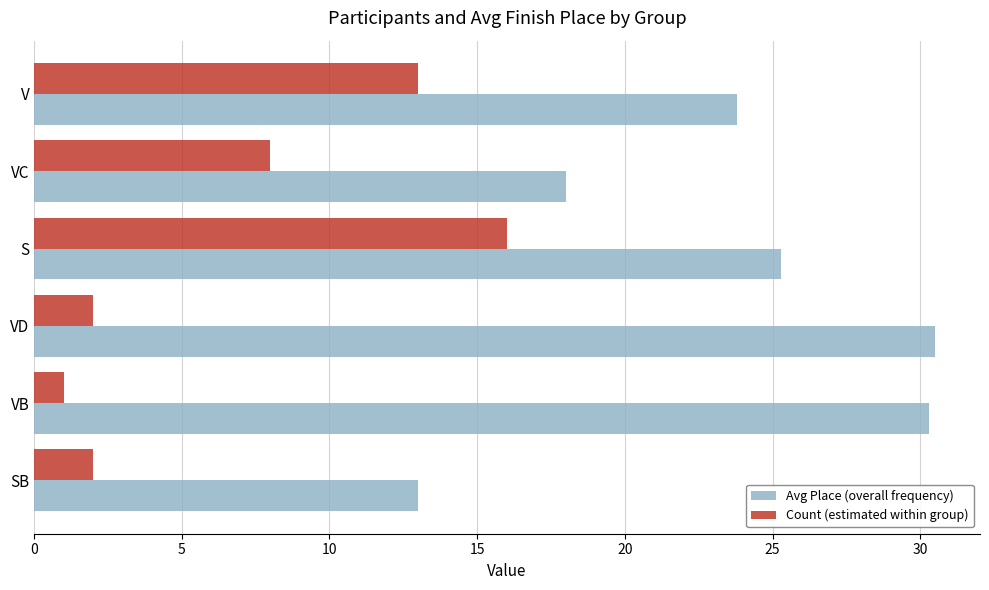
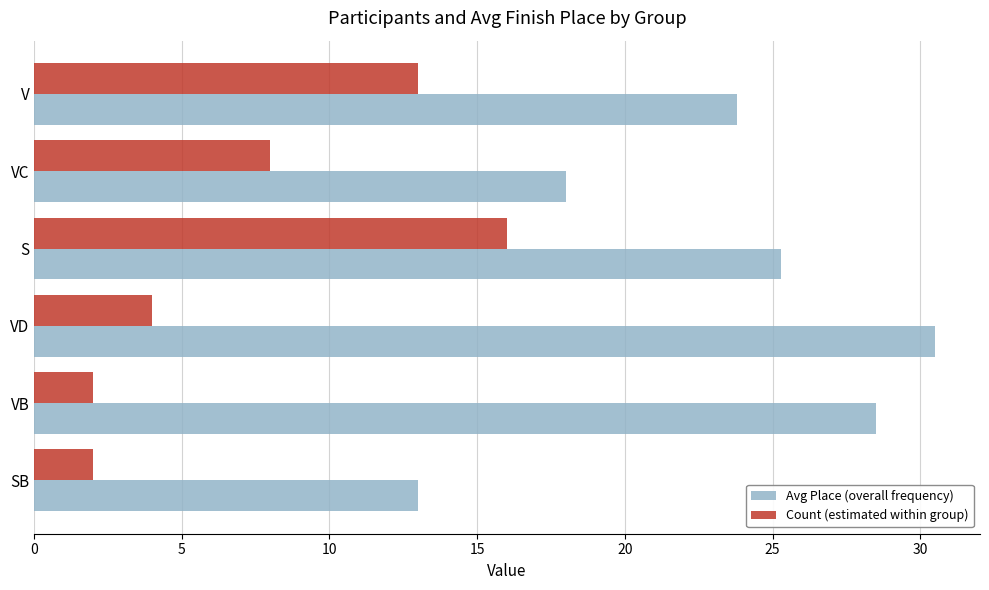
  {
    "Avg Place (overall frequency)": {
      "V": 23.8,
      "VC": 18.0,
      "S": 25.3,
      "VD": 30.5,
-     "VB": 30.3,
+     "VB": 28.5,
      "SB": 13.0
    },
    "Count (estimated within group)": {
      "V": 13,
      "VC": 8,
      "S": 16,
-     "VD": 2,
-     "VB": 1,
+     "VD": 4,
+     "VB": 2,
      "SB": 2
    }
  }
